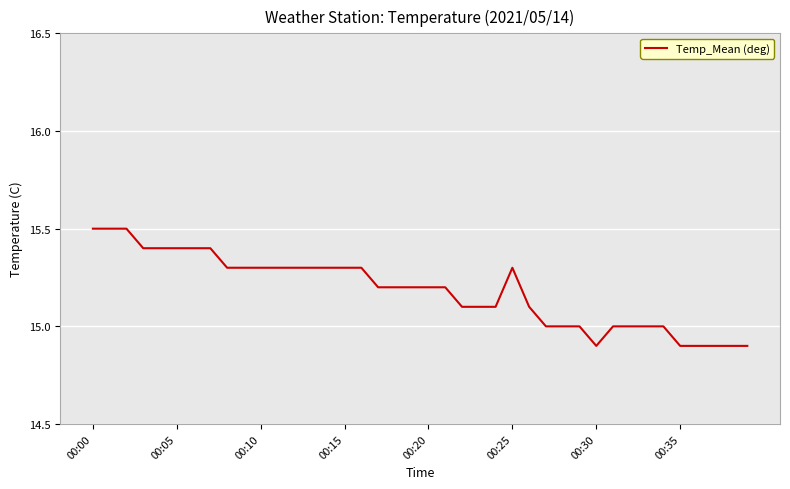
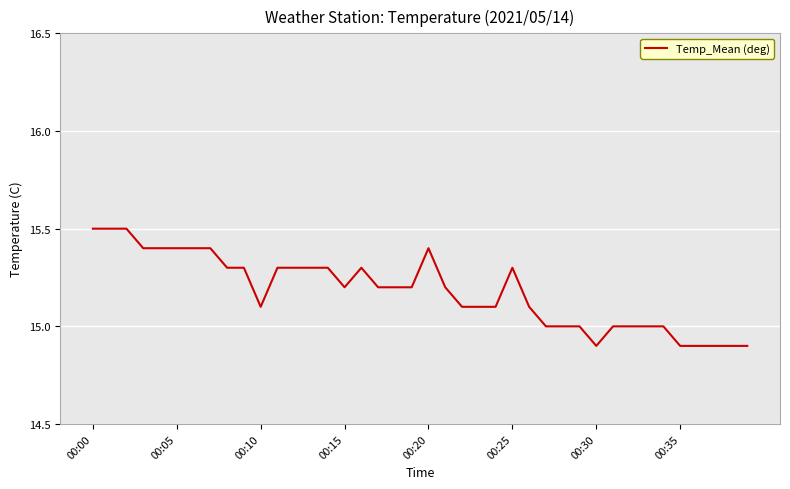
  {
    "00:00": 15.5,
    "00:05": 15.4,
-   "00:10": 15.3,
-   "00:15": 15.3,
-   "00:20": 15.2,
+   "00:10": 15.1,
+   "00:15": 15.2,
+   "00:20": 15.4,
    "00:25": 15.3,
    "00:30": 14.9,
    "00:35": 14.9
  }
